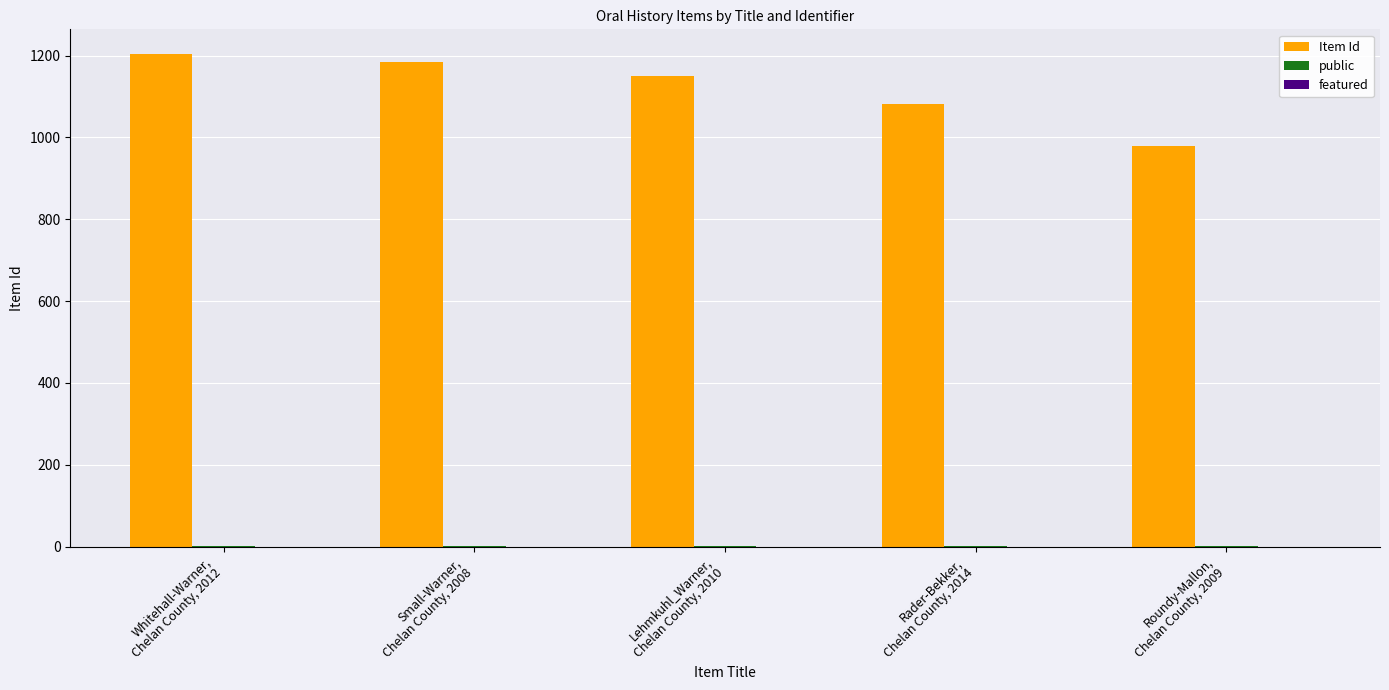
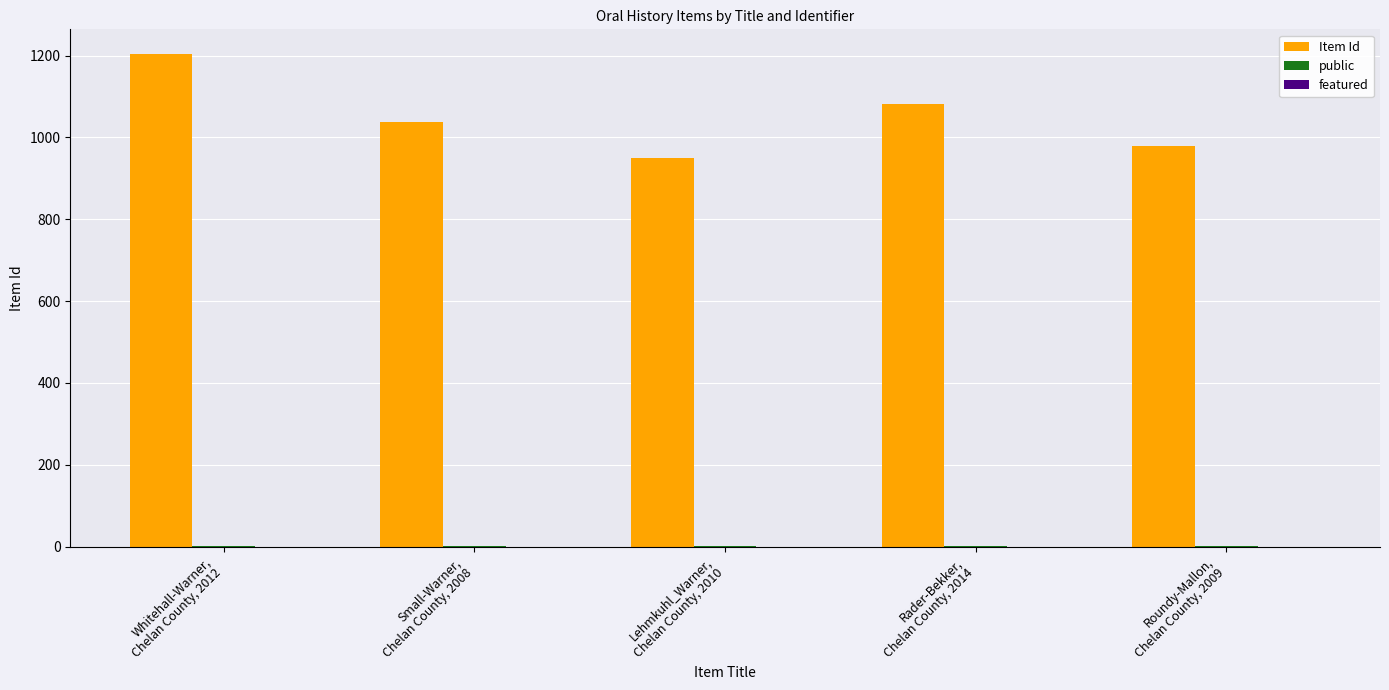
  {
    "Item Id": {
      "Whitehall-Warner, Chelan County, 2012": 1200,
-     "Small-Warner, Chelan County, 2008": 1190,
-     "Lehmkuhl_Warner, Chelan County, 2010": 1150,
+     "Small-Warner, Chelan County, 2008": 1040,
+     "Lehmkuhl_Warner, Chelan County, 2010": 950,
      "Rader-Bekker, Chelan County, 2014": 1080,
      "Roundy-Mallon, Chelan County, 2009": 980
    },
    "featured": {
      "Whitehall-Warner, Chelan County, 2012": 0,
      "Small-Warner, Chelan County, 2008": 0,
      "Lehmkuhl_Warner, Chelan County, 2010": 0,
      "Rader-Bekker, Chelan County, 2014": 0,
      "Roundy-Mallon, Chelan County, 2009": 0
    }
  }
